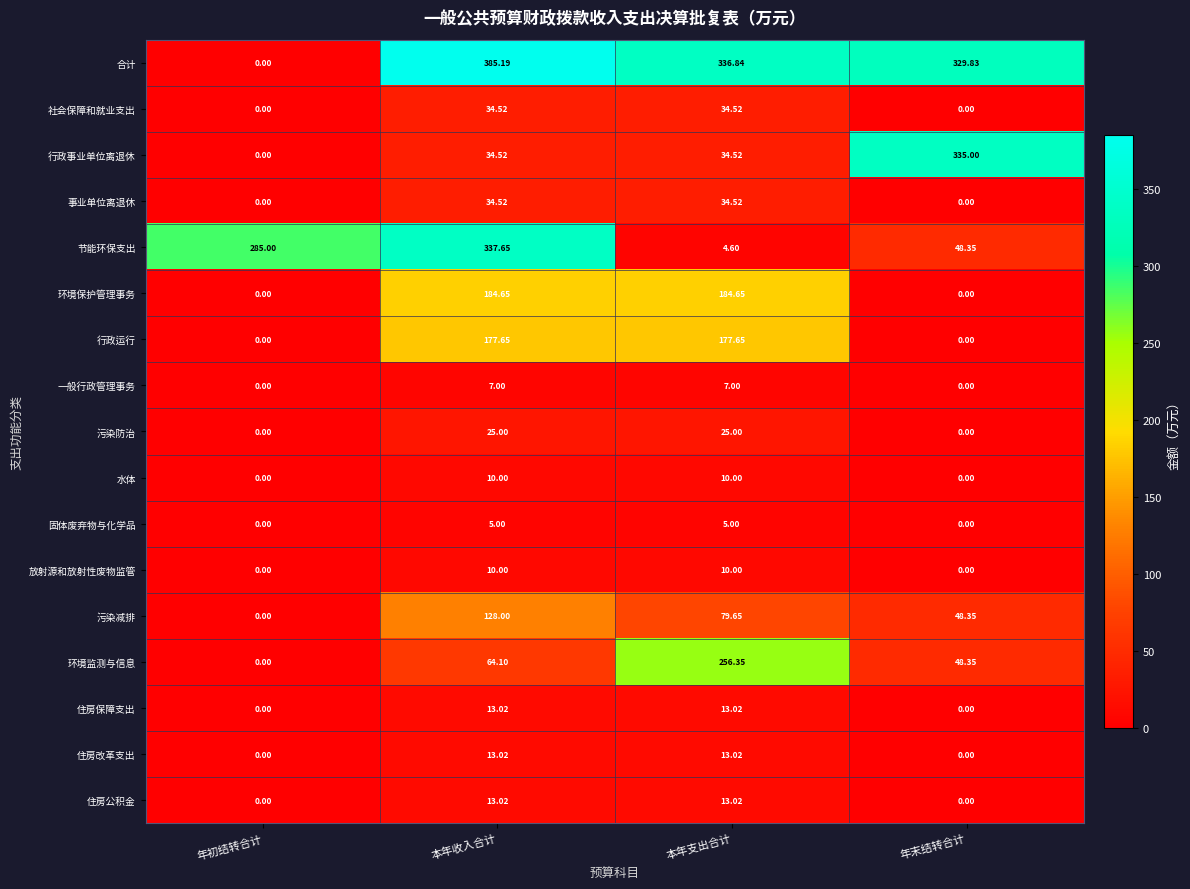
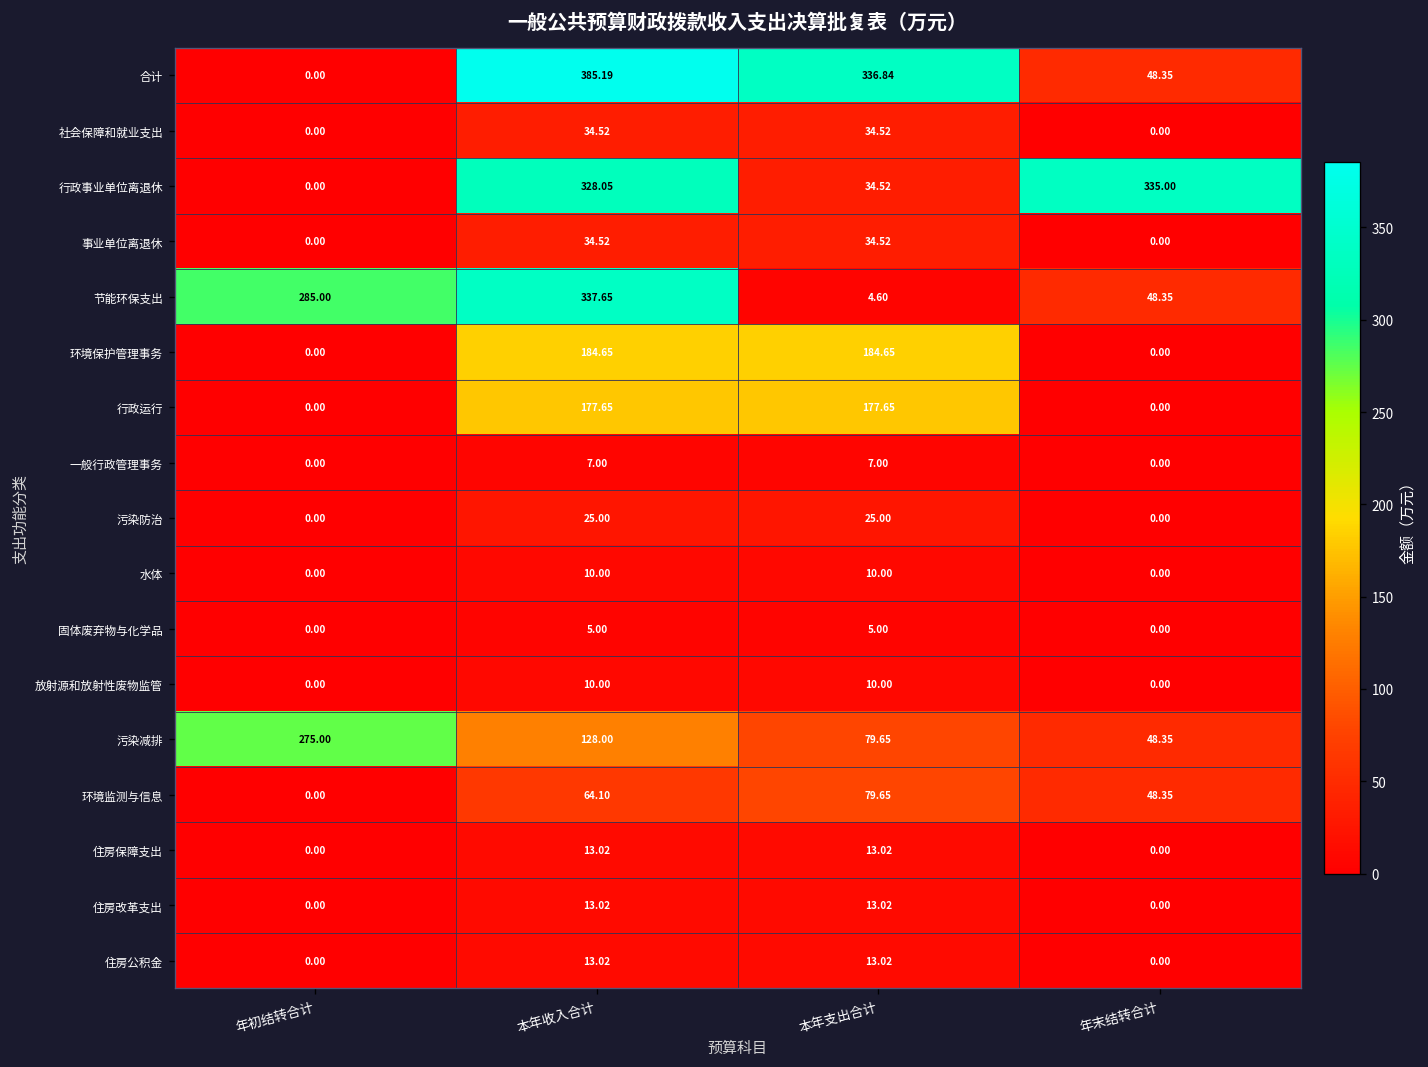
  {
    "合计": {
      "年初结转合计": 0.00,
      "本年收入合计": 385.19,
      "本年支出合计": 336.84,
-     "年末结转合计": 329.83
+     "年末结转合计": 48.35
    },
    "社会保障和就业支出": {
      "年初结转合计": 0.00,
      "本年收入合计": 34.52,
      "本年支出合计": 34.52,
      "年末结转合计": 0.00
    },
    "行政事业单位离退休": {
      "年初结转合计": 0.00,
-     "本年收入合计": 34.52,
+     "本年收入合计": 328.05,
      "本年支出合计": 34.52,
      "年末结转合计": 335.00
    },
    "事业单位离退休": {
      "年初结转合计": 0.00,
      "本年收入合计": 34.52,
      "本年支出合计": 34.52,
      "年末结转合计": 0.00
    },
    "节能环保支出": {
      "年初结转合计": 285.00,
      "本年收入合计": 337.65,
      "本年支出合计": 4.60,
      "年末结转合计": 48.35
    },
    "环境保护管理事务": {
      "年初结转合计": 0.00,
      "本年收入合计": 184.65,
      "本年支出合计": 184.65,
      "年末结转合计": 0.00
    },
    "行政运行": {
      "年初结转合计": 0.00,
      "本年收入合计": 177.65,
      "本年支出合计": 177.65,
      "年末结转合计": 0.00
    },
    "一般行政管理事务": {
      "年初结转合计": 0.00,
      "本年收入合计": 7.00,
      "本年支出合计": 7.00,
      "年末结转合计": 0.00
    },
    "污染防治": {
      "年初结转合计": 0.00,
      "本年收入合计": 25.00,
      "本年支出合计": 25.00,
      "年末结转合计": 0.00
    },
    "水体": {
      "年初结转合计": 0.00,
      "本年收入合计": 10.00,
      "本年支出合计": 10.00,
      "年末结转合计": 0.00
    },
    "固体废弃物与化学品": {
      "年初结转合计": 0.00,
      "本年收入合计": 5.00,
      "本年支出合计": 5.00,
      "年末结转合计": 0.00
    },
    "放射源和放射性废物监管": {
      "年初结转合计": 0.00,
      "本年收入合计": 10.00,
      "本年支出合计": 10.00,
      "年末结转合计": 0.00
    },
    "污染减排": {
-     "年初结转合计": 0.00,
+     "年初结转合计": 275.00,
      "本年收入合计": 128.00,
      "本年支出合计": 79.65,
      "年末结转合计": 48.35
    },
    "环境监测与信息": {
      "年初结转合计": 0.00,
      "本年收入合计": 64.10,
-     "本年支出合计": 256.35,
+     "本年支出合计": 79.65,
      "年末结转合计": 48.35
    },
    "住房保障支出": {
      "年初结转合计": 0.00,
      "本年收入合计": 13.02,
      "本年支出合计": 13.02,
      "年末结转合计": 0.00
    },
    "住房改革支出": {
      "年初结转合计": 0.00,
      "本年收入合计": 13.02,
      "本年支出合计": 13.02,
      "年末结转合计": 0.00
    },
    "住房公积金": {
      "年初结转合计": 0.00,
      "本年收入合计": 13.02,
      "本年支出合计": 13.02,
      "年末结转合计": 0.00
    }
  }
